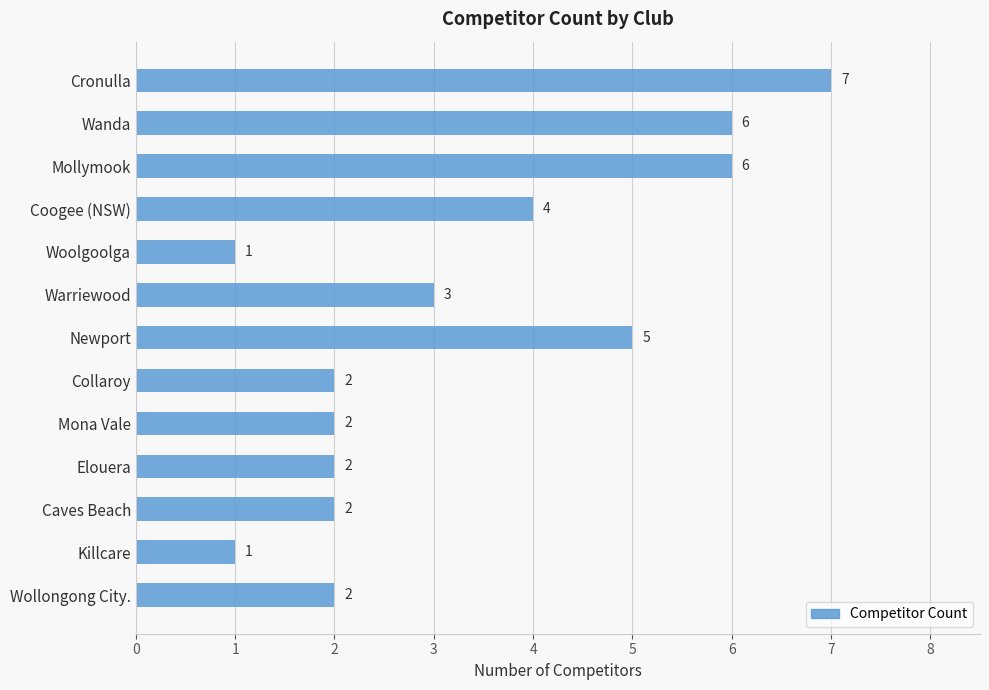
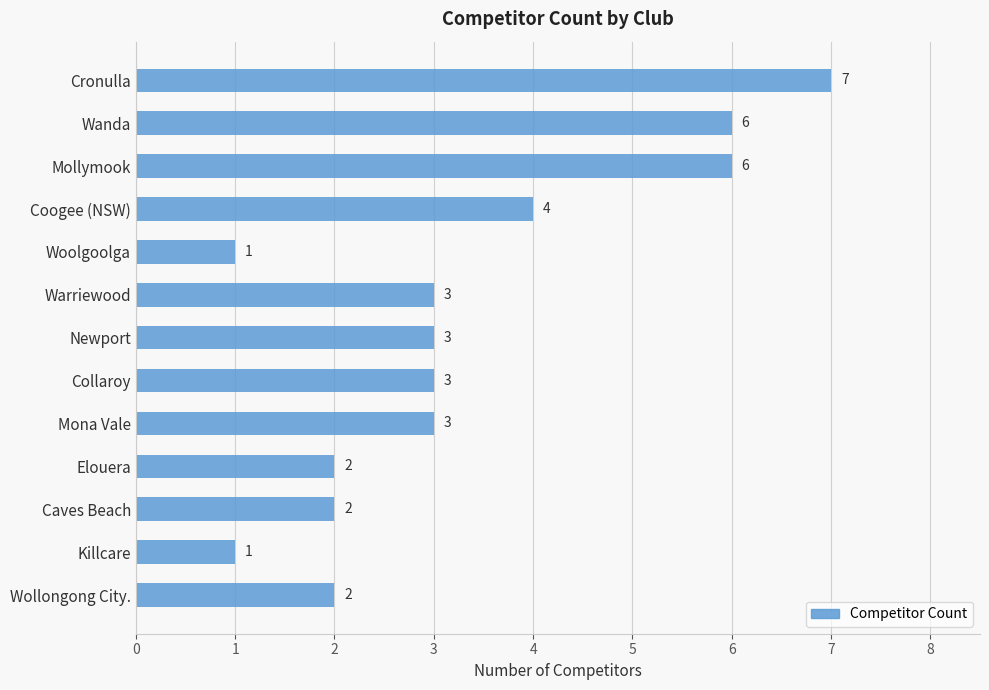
  {
    "Cronulla": 7,
    "Wanda": 6,
    "Mollymook": 6,
    "Coogee (NSW)": 4,
    "Woolgoolga": 1,
    "Warriewood": 3,
-   "Newport": 5,
-   "Collaroy": 2,
-   "Mona Vale": 2,
+   "Newport": 3,
+   "Collaroy": 3,
+   "Mona Vale": 3,
    "Elouera": 2,
    "Caves Beach": 2,
    "Killcare": 1,
    "Wollongong City.": 2
  }
